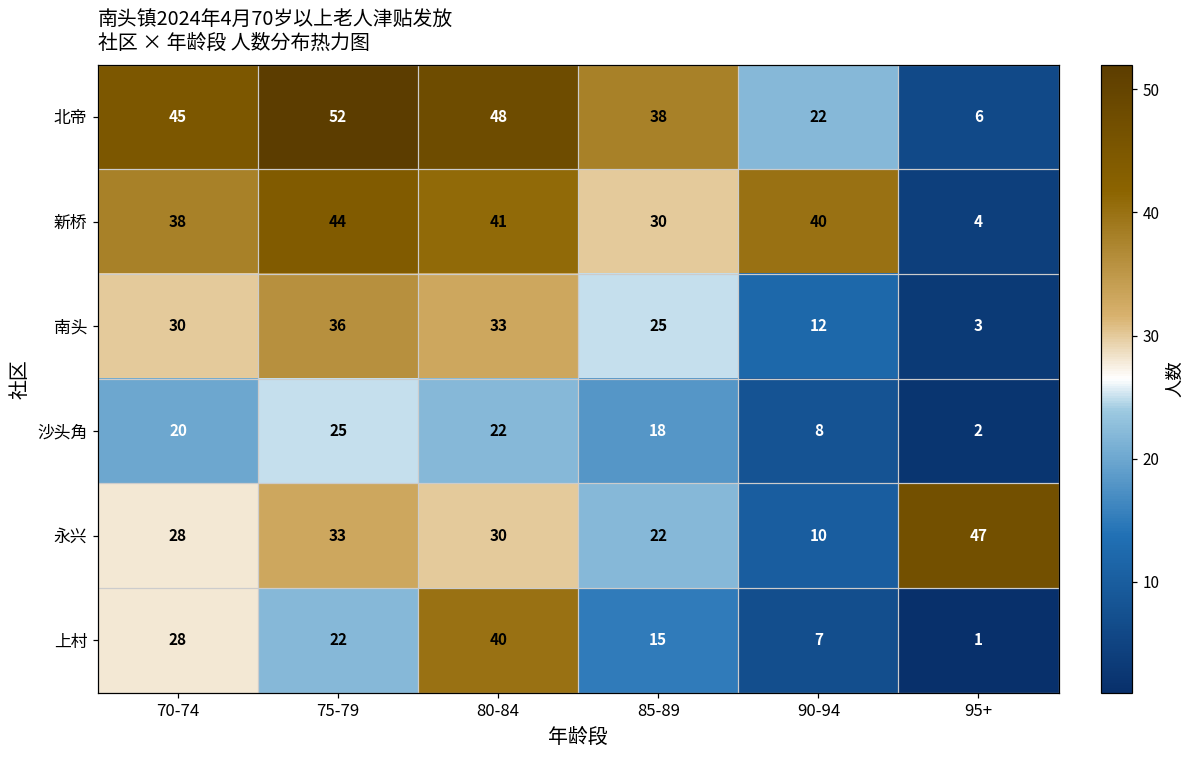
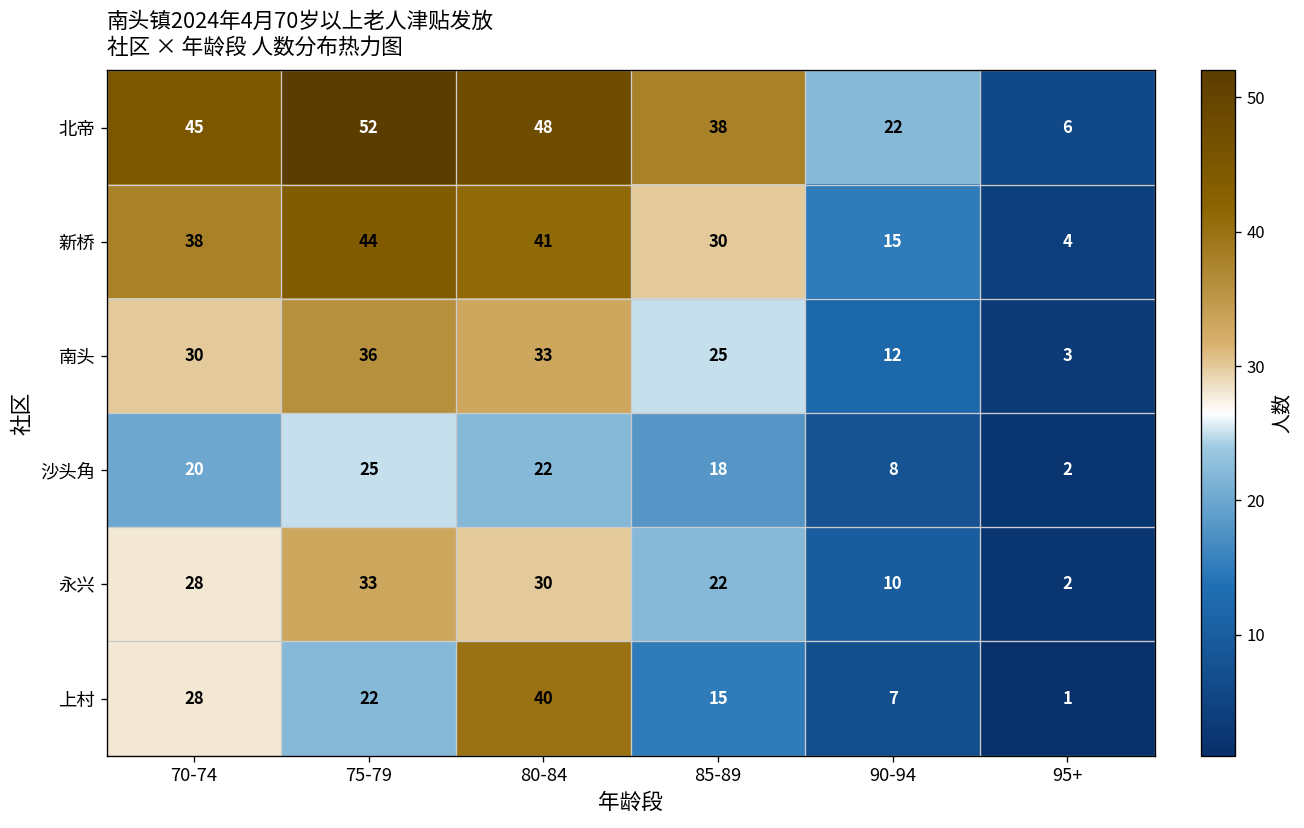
  {
    "北帝": {
      "70-74": 45,
      "75-79": 52,
      "80-84": 48,
      "85-89": 38,
      "90-94": 22,
      "95+": 6
    },
    "新桥": {
      "70-74": 38,
      "75-79": 44,
      "80-84": 41,
      "85-89": 30,
-     "90-94": 40,
+     "90-94": 15,
      "95+": 4
    },
    "南头": {
      "70-74": 30,
      "75-79": 36,
      "80-84": 33,
      "85-89": 25,
      "90-94": 12,
      "95+": 3
    },
    "沙头角": {
      "70-74": 20,
      "75-79": 25,
      "80-84": 22,
      "85-89": 18,
      "90-94": 8,
      "95+": 2
    },
    "永兴": {
      "70-74": 28,
      "75-79": 33,
      "80-84": 30,
      "85-89": 22,
      "90-94": 10,
-     "95+": 47
+     "95+": 2
    },
    "上村": {
      "70-74": 28,
      "75-79": 22,
      "80-84": 40,
      "85-89": 15,
      "90-94": 7,
      "95+": 1
    }
  }
